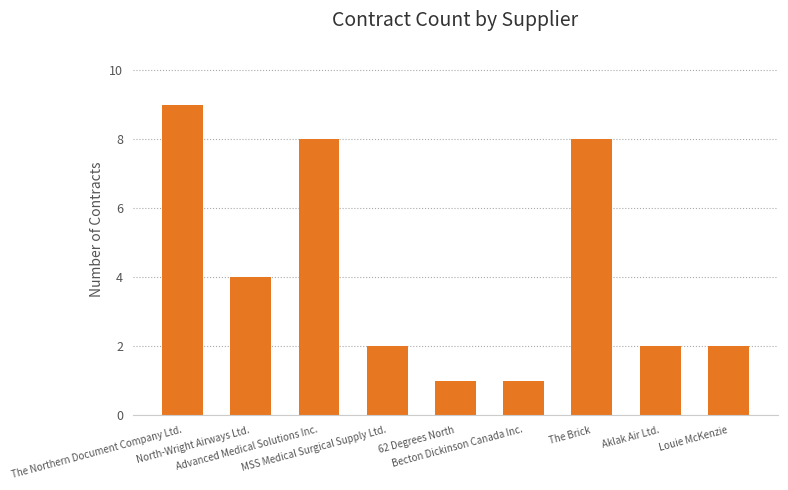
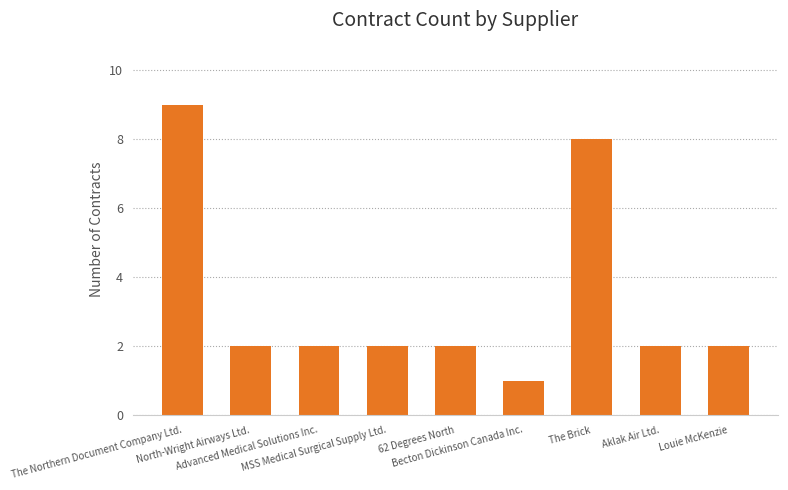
  {
    "The Northern Document Company Ltd.": 9,
-   "North-Wright Airways Ltd.": 4,
-   "Advanced Medical Solutions Inc.": 8,
+   "North-Wright Airways Ltd.": 2,
+   "Advanced Medical Solutions Inc.": 2,
    "MSS Medical Surgical Supply Ltd.": 2,
-   "62 Degrees North": 1,
+   "62 Degrees North": 2,
    "Becton Dickinson Canada Inc.": 1,
    "The Brick": 8,
    "Aklak Air Ltd.": 2,
    "Louie McKenzie": 2
  }
